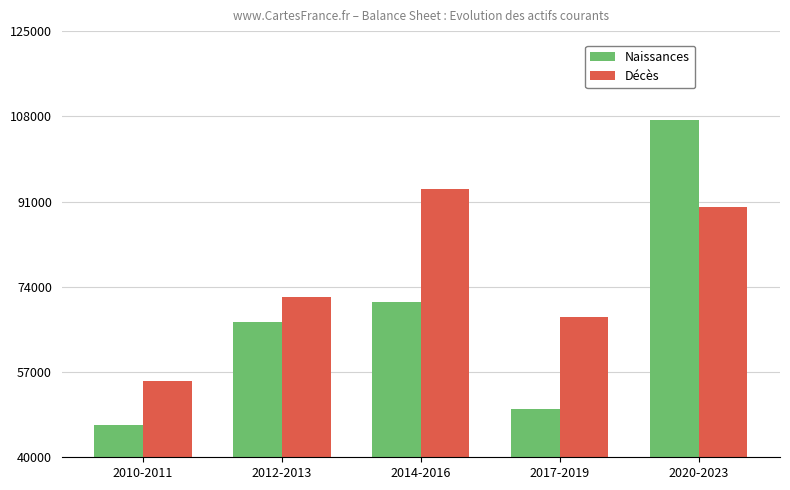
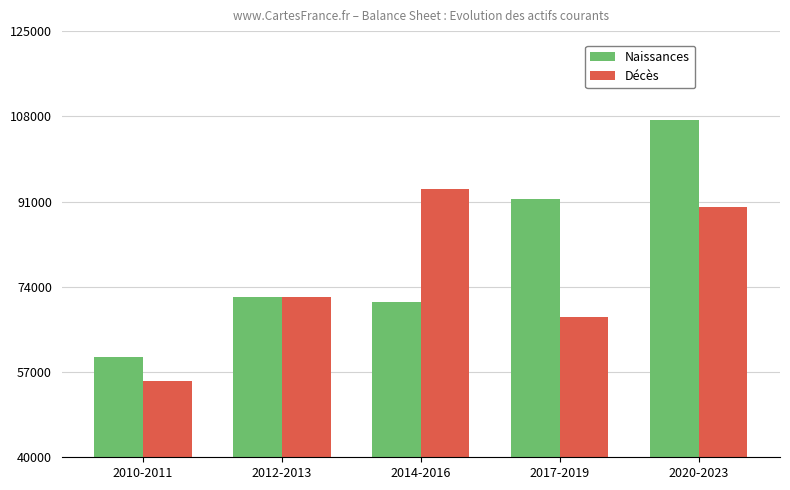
  {
    "Naissances": {
-     "2010-2011": 46000,
-     "2012-2013": 67000,
+     "2010-2011": 60000,
+     "2012-2013": 72000,
      "2014-2016": 71000,
-     "2017-2019": 50000,
+     "2017-2019": 92000,
      "2020-2023": 107000
    },
    "Décès": {
      "2010-2011": 55000,
      "2012-2013": 72000,
      "2014-2016": 94000,
      "2017-2019": 68000,
      "2020-2023": 90000
    }
  }
